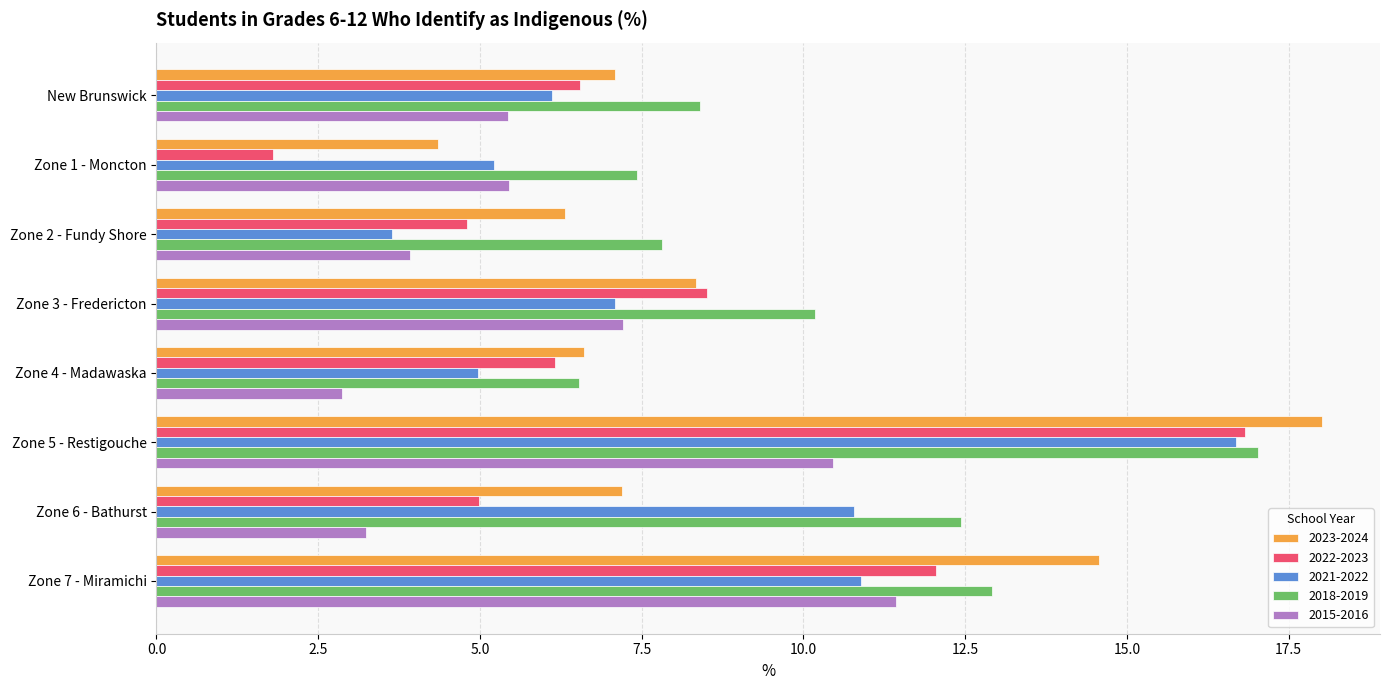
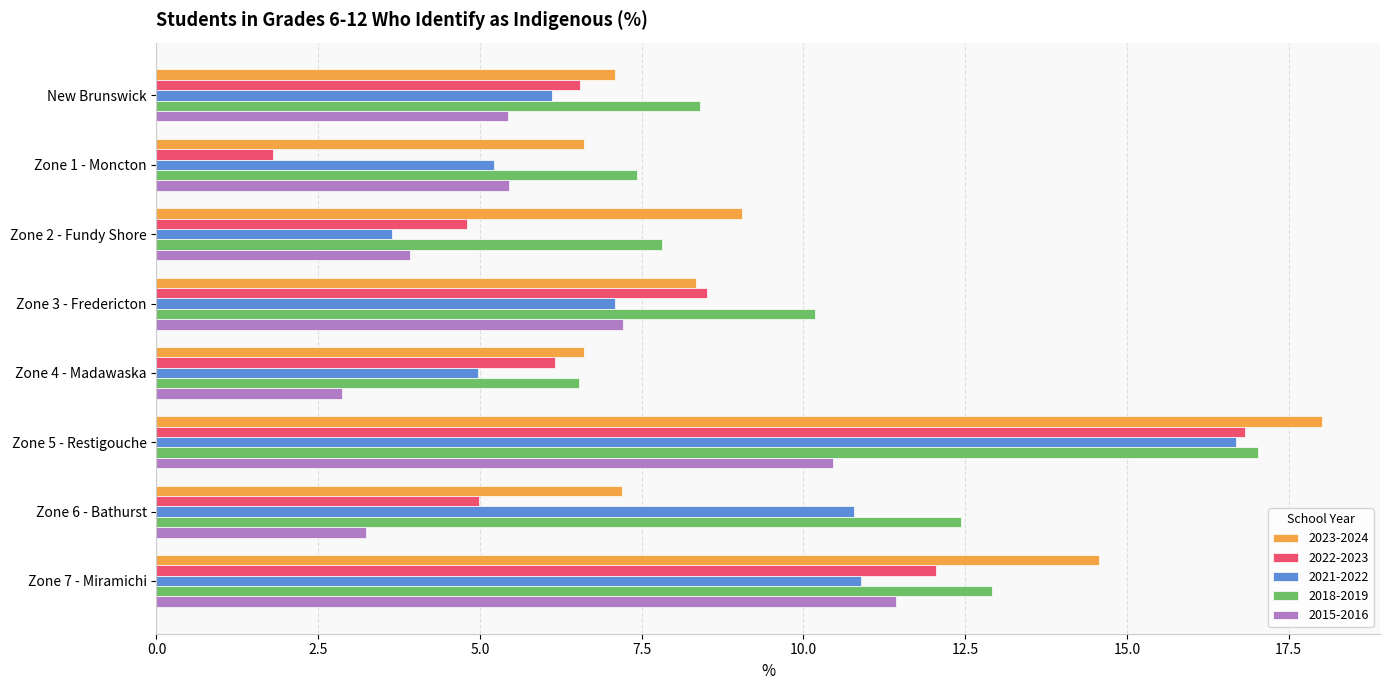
  {
    "2023-2024": {
      "New Brunswick": 7.1,
-     "Zone 1 - Moncton": 4.4,
-     "Zone 2 - Fundy Shore": 6.3,
+     "Zone 1 - Moncton": 6.6,
+     "Zone 2 - Fundy Shore": 9.0,
      "Zone 3 - Fredericton": 8.3,
      "Zone 4 - Madawaska": 6.6,
      "Zone 5 - Restigouche": 18.0,
      "Zone 6 - Bathurst": 7.2,
      "Zone 7 - Miramichi": 14.6
    },
    "2022-2023": {
      "New Brunswick": 6.5,
      "Zone 1 - Moncton": 1.8,
      "Zone 2 - Fundy Shore": 4.8,
      "Zone 3 - Fredericton": 8.5,
      "Zone 4 - Madawaska": 6.2,
      "Zone 5 - Restigouche": 16.8,
      "Zone 6 - Bathurst": 5.0,
      "Zone 7 - Miramichi": 12.0
    },
    "2021-2022": {
      "New Brunswick": 6.1,
      "Zone 1 - Moncton": 5.2,
      "Zone 2 - Fundy Shore": 3.6,
      "Zone 3 - Fredericton": 7.1,
      "Zone 4 - Madawaska": 5.0,
      "Zone 5 - Restigouche": 16.7,
      "Zone 6 - Bathurst": 10.8,
      "Zone 7 - Miramichi": 10.9
    },
    "2018-2019": {
      "New Brunswick": 8.4,
      "Zone 1 - Moncton": 7.4,
      "Zone 2 - Fundy Shore": 7.8,
      "Zone 3 - Fredericton": 10.2,
      "Zone 4 - Madawaska": 6.5,
      "Zone 5 - Restigouche": 17.0,
      "Zone 6 - Bathurst": 12.4,
      "Zone 7 - Miramichi": 12.9
    },
    "2015-2016": {
      "New Brunswick": 5.4,
      "Zone 1 - Moncton": 5.4,
      "Zone 2 - Fundy Shore": 3.9,
      "Zone 3 - Fredericton": 7.2,
      "Zone 4 - Madawaska": 2.9,
      "Zone 5 - Restigouche": 10.5,
      "Zone 6 - Bathurst": 3.2,
      "Zone 7 - Miramichi": 11.4
    }
  }
